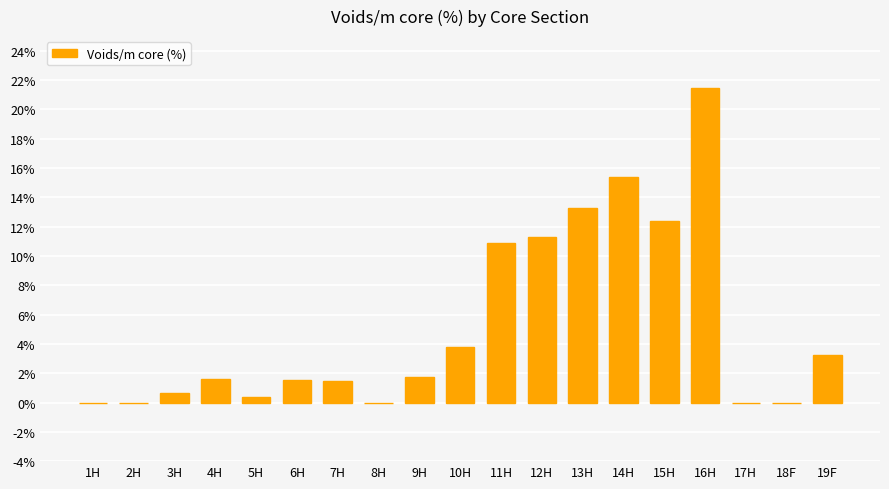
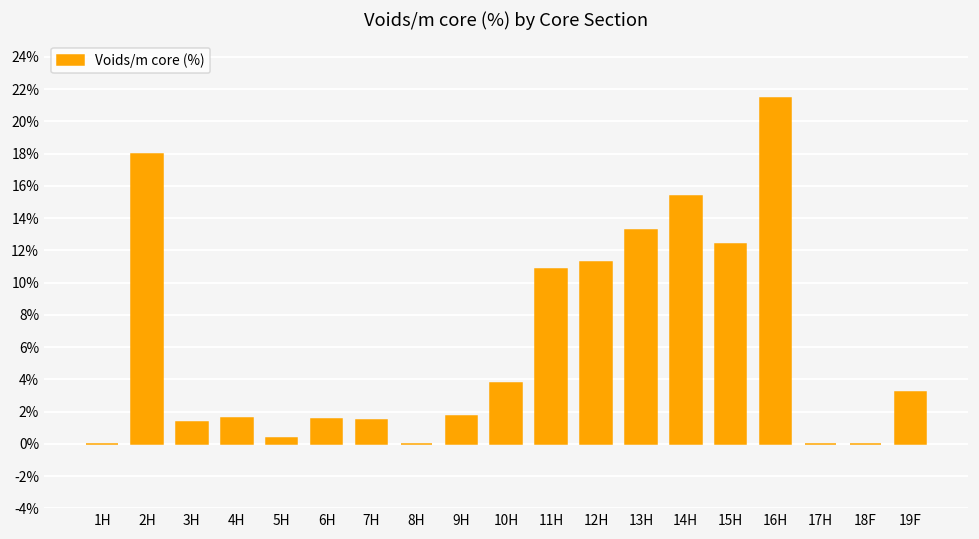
  {
    "1H": "0.0%",
-   "2H": "0%",
-   "3H": "0.7%",
+   "2H": "18%",
+   "3H": "1.3%",
    "4H": "1.6%",
    "5H": "0.4%",
    "6H": "1.5%",
    "7H": "1.5%",
    "8H": "0.0%",
    "9H": "1.7%",
    "10H": "3.8%",
    "11H": "10.9%",
    "12H": "11.3%",
    "13H": "13.3%",
    "14H": "15.4%",
    "15H": "12.4%",
    "16H": "21.4%",
    "17H": "0.0%",
    "18F": "0.0%",
    "19F": "3.2%"
  }
